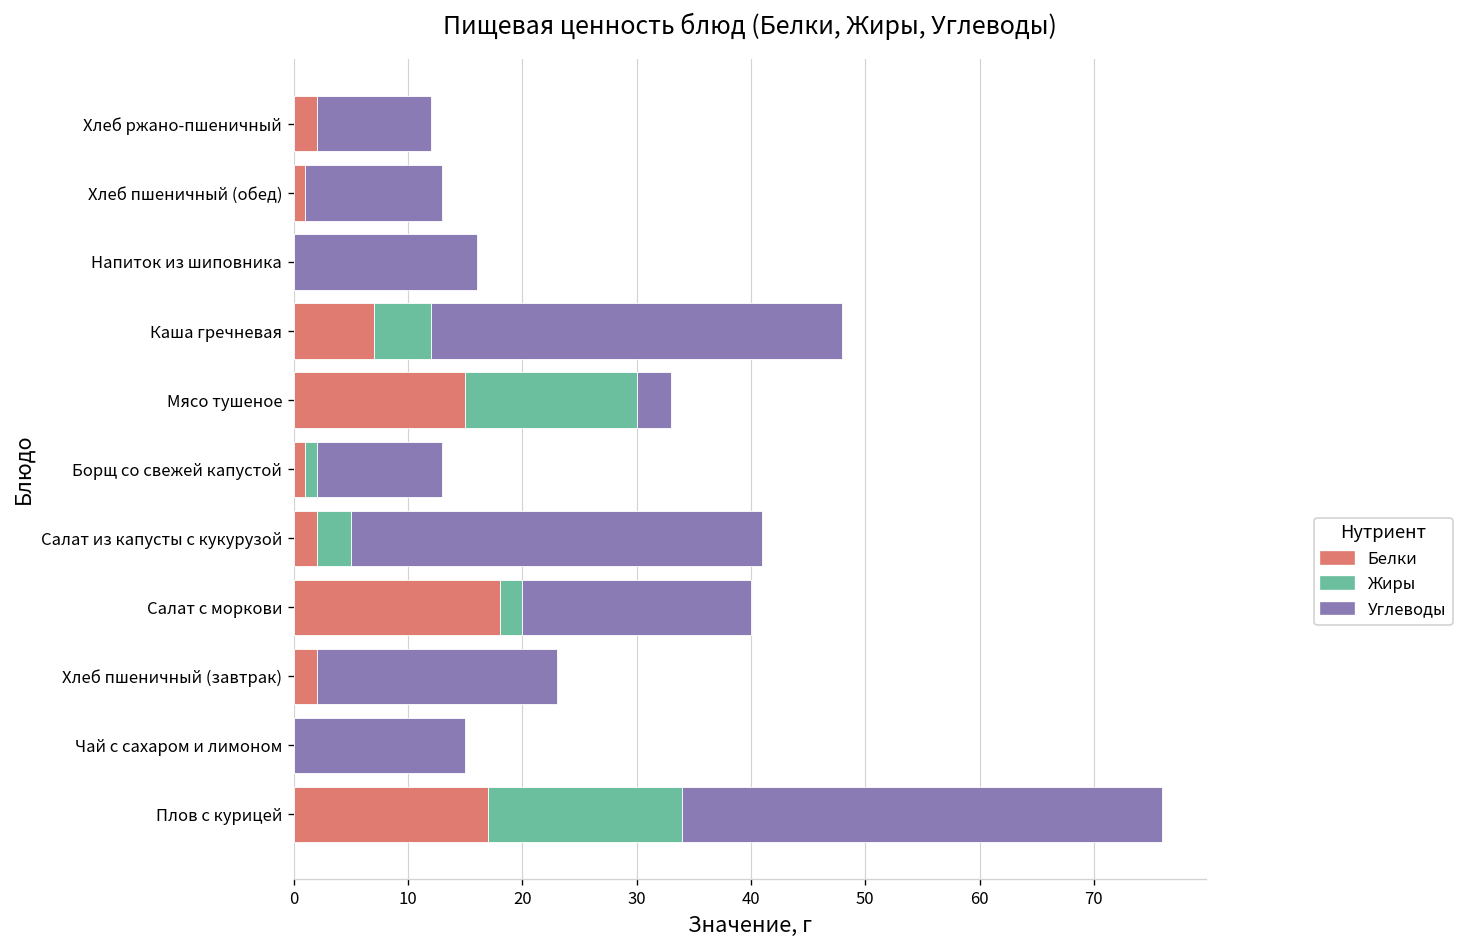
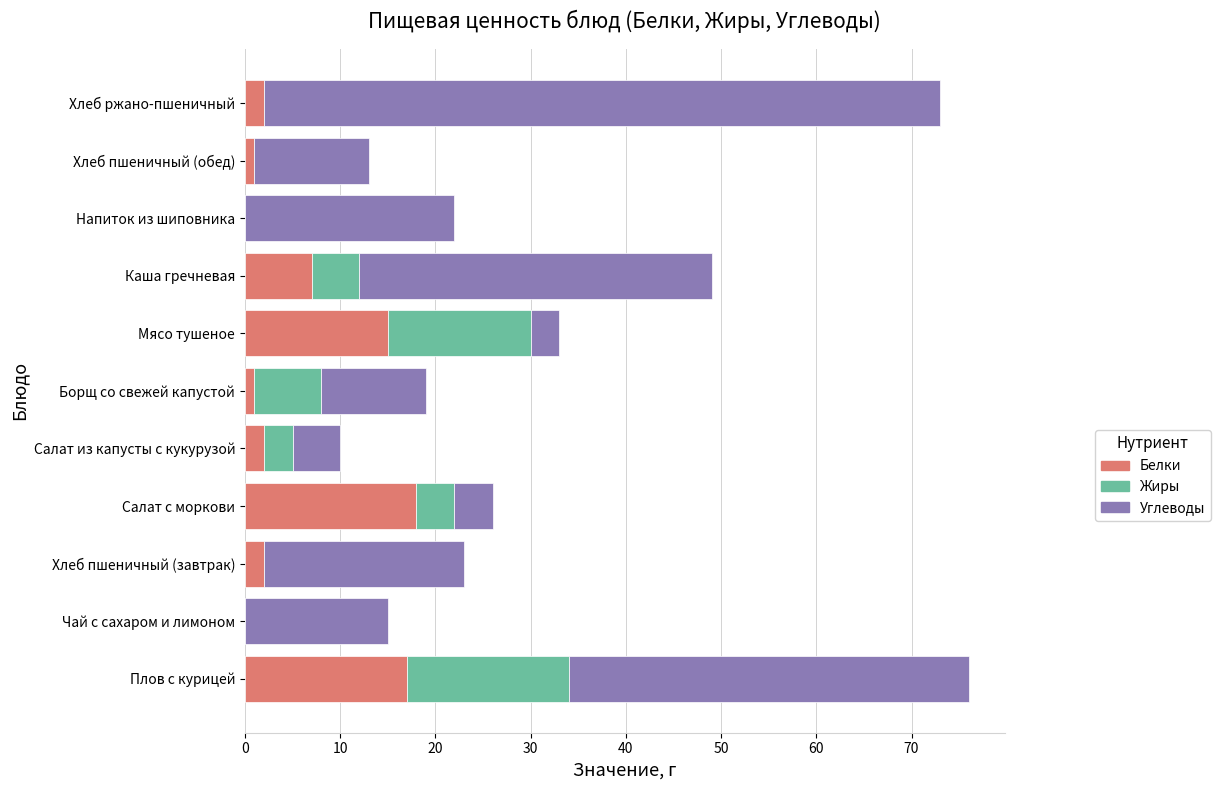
  {
    "Белки": {
      "Хлеб ржано-пшеничный": 2,
      "Хлеб пшеничный (обед)": 1,
      "Напиток из шиповника": 0,
      "Каша гречневая": 7,
      "Мясо тушеное": 15,
      "Борщ со свежей капустой": 1,
      "Салат из капусты с кукурузой": 2,
      "Салат с моркови": 18,
      "Хлеб пшеничный (завтрак)": 2,
      "Чай с сахаром и лимоном": 0,
      "Плов с курицей": 17
    },
    "Жиры": {
      "Хлеб ржано-пшеничный": 0,
      "Хлеб пшеничный (обед)": 0,
      "Напиток из шиповника": 0,
      "Каша гречневая": 5,
      "Мясо тушеное": 15,
-     "Борщ со свежей капустой": 1,
+     "Борщ со свежей капустой": 7,
      "Салат из капусты с кукурузой": 3,
-     "Салат с моркови": 2,
+     "Салат с моркови": 4,
      "Хлеб пшеничный (завтрак)": 0,
      "Чай с сахаром и лимоном": 0,
      "Плов с курицей": 17
    },
    "Углеводы": {
-     "Хлеб ржано-пшеничный": 10,
+     "Хлеб ржано-пшеничный": 71,
      "Хлеб пшеничный (обед)": 12,
-     "Напиток из шиповника": 16,
-     "Каша гречневая": 36,
+     "Напиток из шиповника": 22,
+     "Каша гречневая": 37,
      "Мясо тушеное": 3,
      "Борщ со свежей капустой": 11,
-     "Салат из капусты с кукурузой": 36,
-     "Салат с моркови": 20,
+     "Салат из капусты с кукурузой": 5,
+     "Салат с моркови": 4,
      "Хлеб пшеничный (завтрак)": 21,
      "Чай с сахаром и лимоном": 15,
      "Плов с курицей": 42
    }
  }
